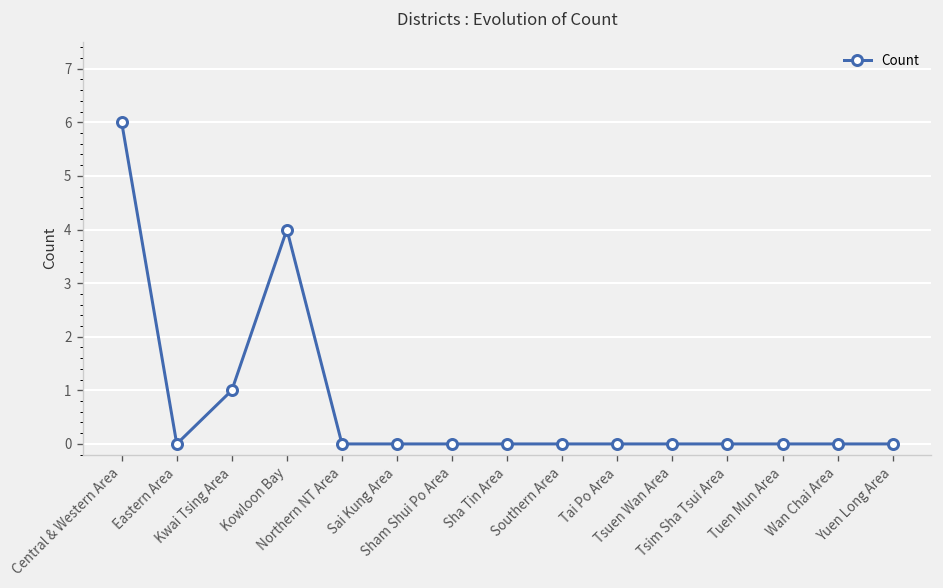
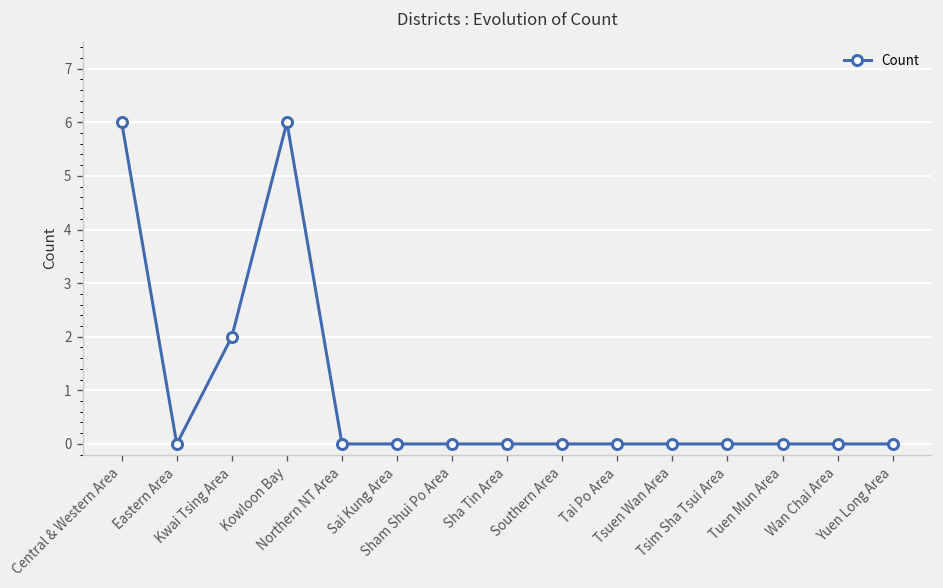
  {
    "Central & Western Area": 6,
    "Eastern Area": 0,
-   "Kwai Tsing Area": 1,
-   "Kowloon Bay": 4,
+   "Kwai Tsing Area": 2,
+   "Kowloon Bay": 6,
    "Northern NT Area": 0,
    "Sai Kung Area": 0,
    "Sham Shui Po Area": 0,
    "Sha Tin Area": 0,
    "Southern Area": 0,
    "Tai Po Area": 0,
    "Tsuen Wan Area": 0,
    "Tsim Sha Tsui Area": 0,
    "Tuen Mun Area": 0,
    "Wan Chai Area": 0,
    "Yuen Long Area": 0
  }
